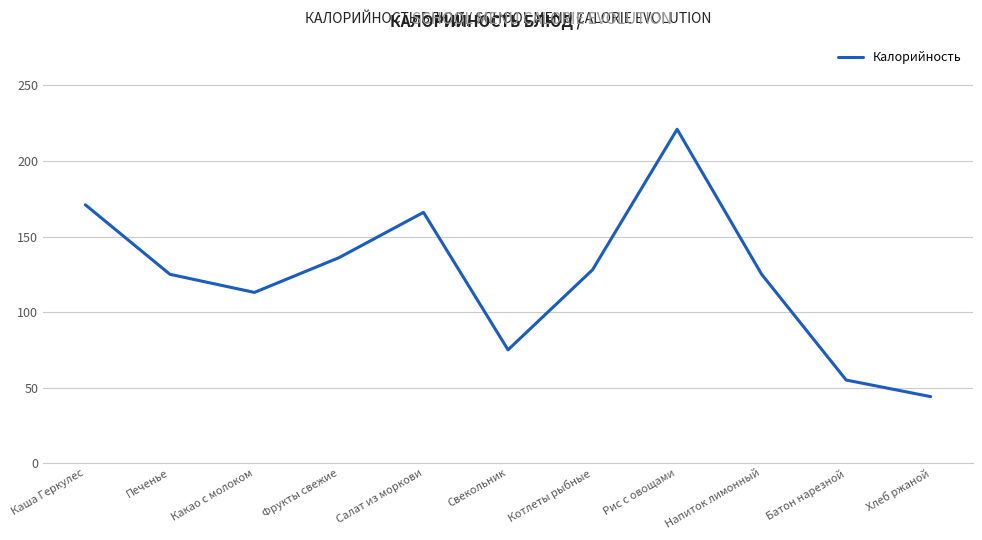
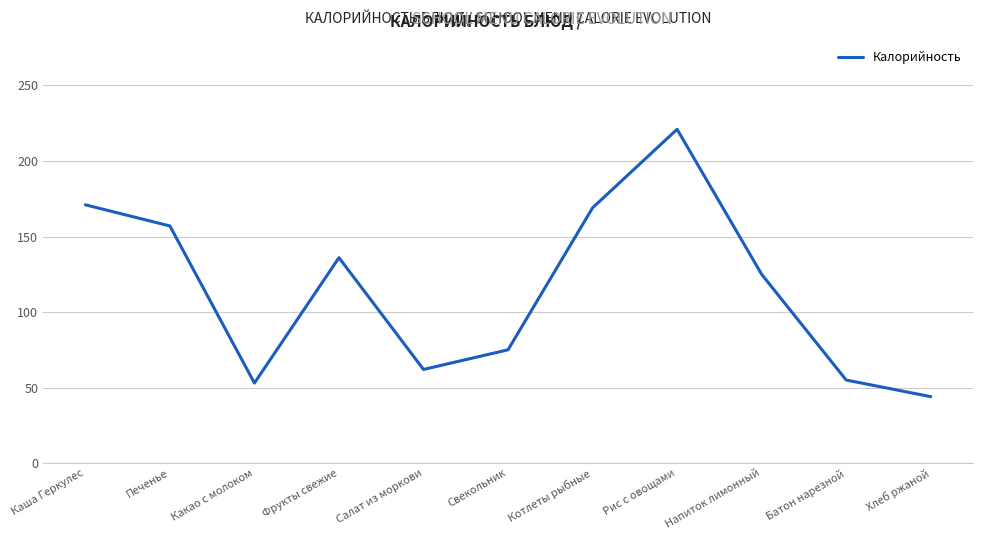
  {
    "Каша Геркулес": 171,
-   "Печенье": 125,
-   "Какао с молоком": 113,
+   "Печенье": 157,
+   "Какао с молоком": 53,
    "Фрукты свежие": 136,
-   "Салат из моркови": 166,
+   "Салат из моркови": 62,
    "Свекольник": 75,
-   "Котлеты рыбные": 128,
+   "Котлеты рыбные": 169,
    "Рис с овощами": 221,
    "Напиток лимонный": 125,
    "Батон нарезной": 55,
    "Хлеб ржаной": 44
  }
